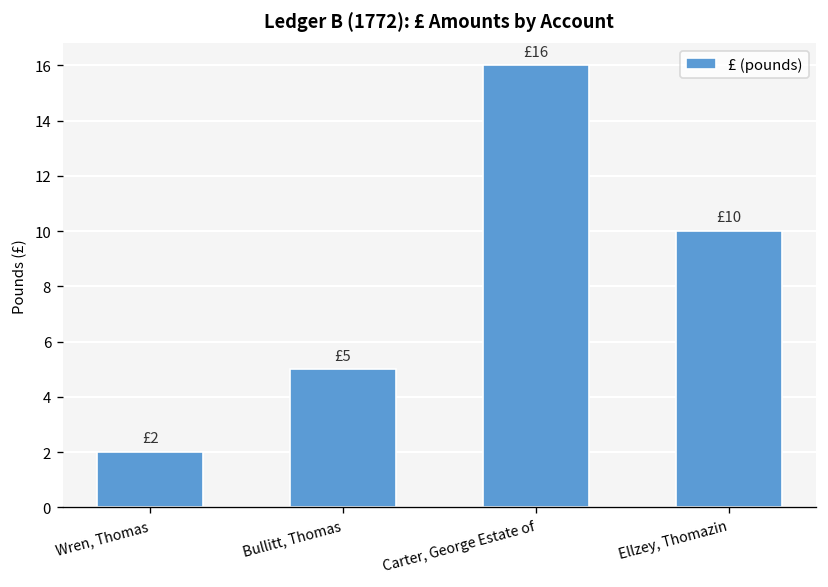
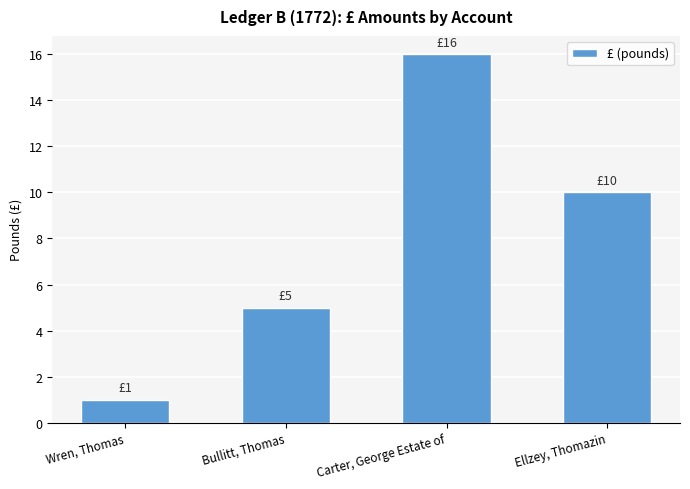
  {
-   "Wren, Thomas": "£2",
+   "Wren, Thomas": "£1",
    "Bullitt, Thomas": "£5",
    "Carter, George Estate of": "£16",
    "Ellzey, Thomazin": "£10"
  }
